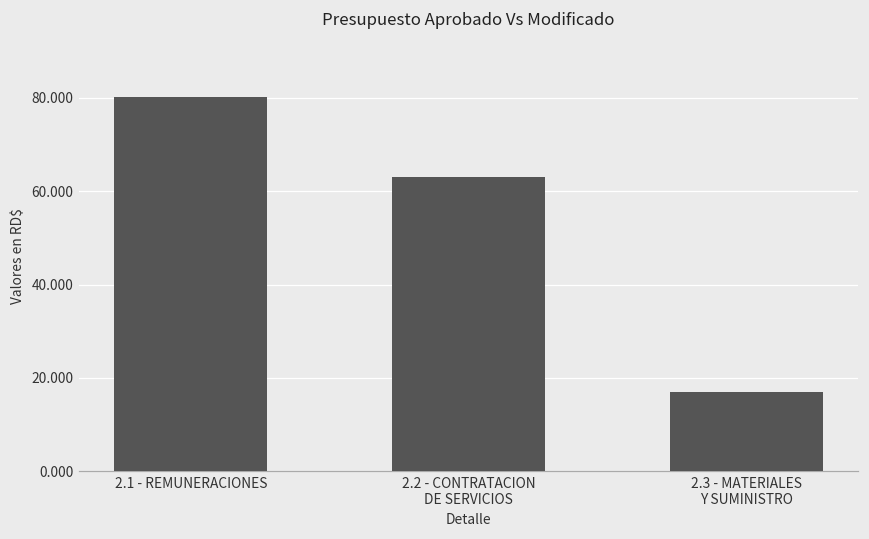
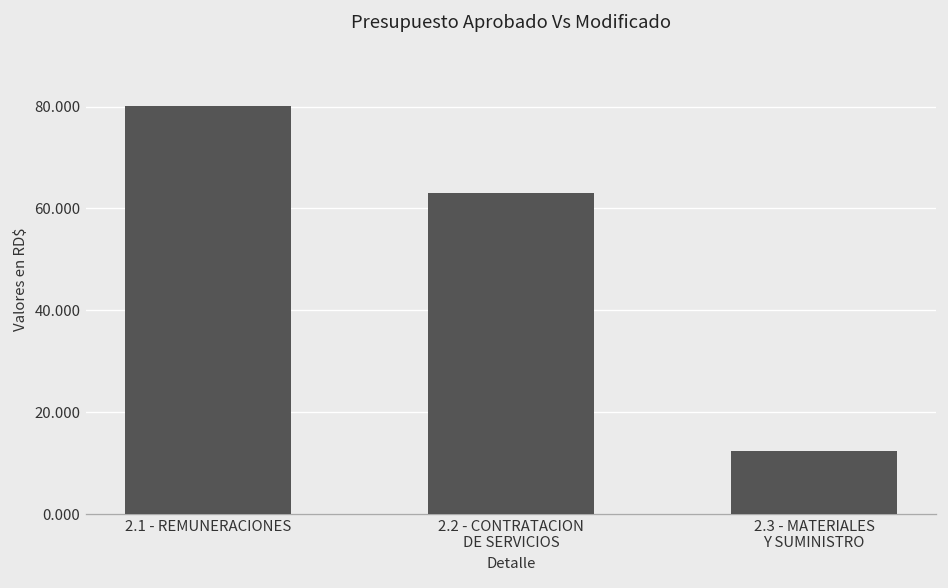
  {
    "2.1 - REMUNERACIONES": 80,
    "2.2 - CONTRATACION DE SERVICIOS": 63,
-   "2.3 - MATERIALES Y SUMINISTRO": 17
+   "2.3 - MATERIALES Y SUMINISTRO": 12
  }
